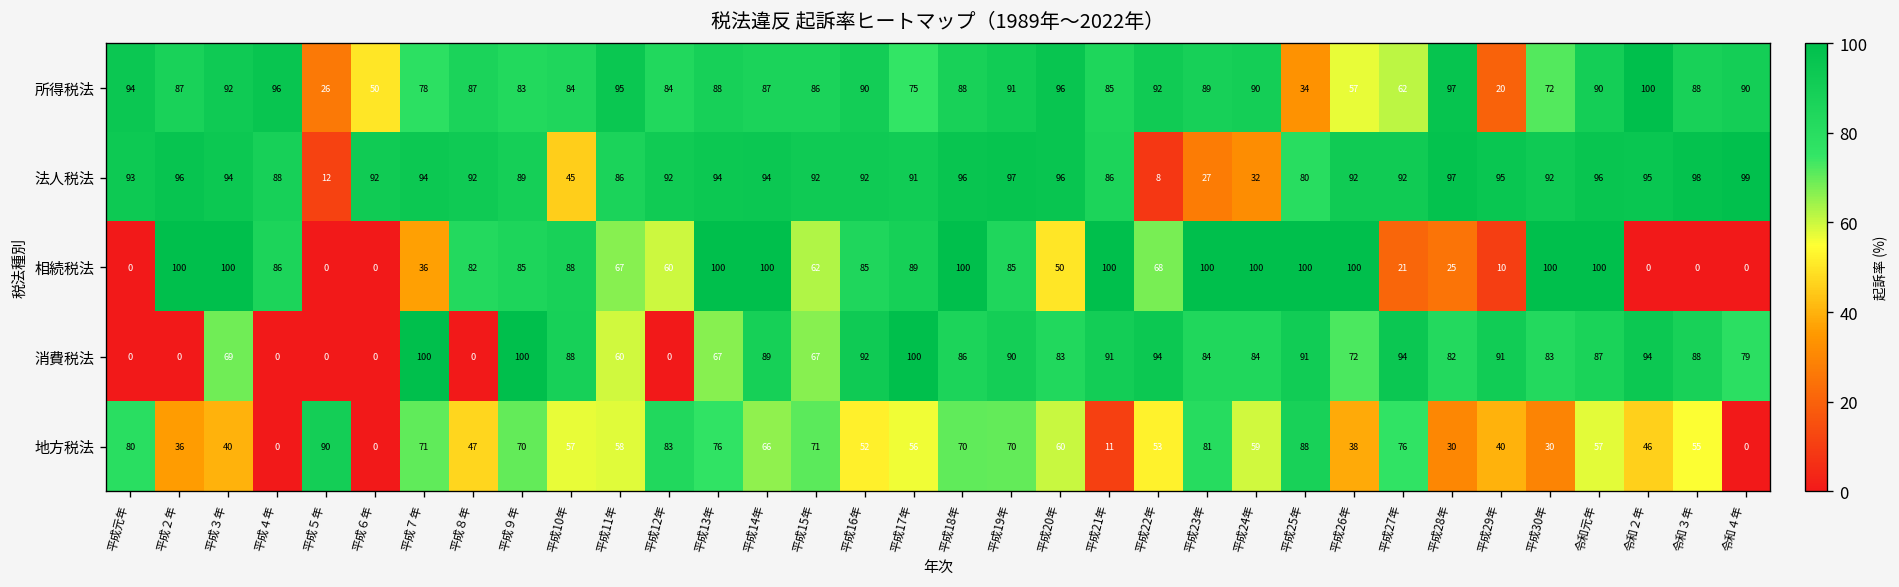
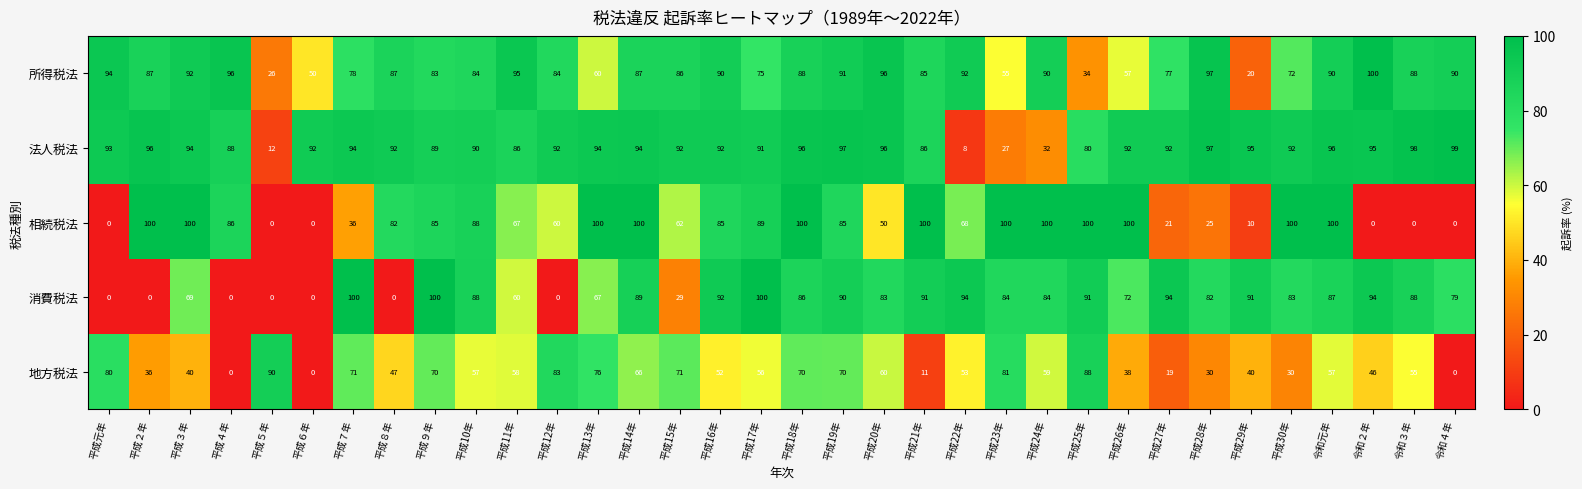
  {
    "所得税法": {
      "平成元年": 94,
      "平成２年": 87,
      "平成３年": 92,
      "平成４年": 96,
      "平成５年": 26,
      "平成６年": 50,
      "平成７年": 78,
      "平成８年": 87,
      "平成９年": 83,
      "平成10年": 84,
      "平成11年": 95,
      "平成12年": 84,
-     "平成13年": 88,
+     "平成13年": 60,
      "平成14年": 87,
      "平成15年": 86,
      "平成16年": 90,
      "平成17年": 75,
      "平成18年": 88,
      "平成19年": 91,
      "平成20年": 96,
      "平成21年": 85,
      "平成22年": 92,
-     "平成23年": 89,
+     "平成23年": 55,
      "平成24年": 90,
      "平成25年": 34,
      "平成26年": 57,
-     "平成27年": 62,
+     "平成27年": 77,
      "平成28年": 97,
      "平成29年": 20,
      "平成30年": 72,
      "令和元年": 90,
      "令和２年": 100,
      "令和３年": 88,
      "令和４年": 90
    },
    "法人税法": {
      "平成元年": 93,
      "平成２年": 96,
      "平成３年": 94,
      "平成４年": 88,
      "平成５年": 12,
      "平成６年": 92,
      "平成７年": 94,
      "平成８年": 92,
      "平成９年": 89,
-     "平成10年": 45,
+     "平成10年": 90,
      "平成11年": 86,
      "平成12年": 92,
      "平成13年": 94,
      "平成14年": 94,
      "平成15年": 92,
      "平成16年": 92,
      "平成17年": 91,
      "平成18年": 96,
      "平成19年": 97,
      "平成20年": 96,
      "平成21年": 86,
      "平成22年": 8,
      "平成23年": 27,
      "平成24年": 32,
      "平成25年": 80,
      "平成26年": 92,
      "平成27年": 92,
      "平成28年": 97,
      "平成29年": 95,
      "平成30年": 92,
      "令和元年": 96,
      "令和２年": 95,
      "令和３年": 98,
      "令和４年": 99
    },
    "相続税法": {
      "平成元年": 0,
      "平成２年": 100,
      "平成３年": 100,
      "平成４年": 86,
      "平成５年": 0,
      "平成６年": 0,
      "平成７年": 36,
      "平成８年": 82,
      "平成９年": 85,
      "平成10年": 88,
      "平成11年": 67,
      "平成12年": 60,
      "平成13年": 100,
      "平成14年": 100,
      "平成15年": 62,
      "平成16年": 85,
      "平成17年": 89,
      "平成18年": 100,
      "平成19年": 85,
      "平成20年": 50,
      "平成21年": 100,
      "平成22年": 68,
      "平成23年": 100,
      "平成24年": 100,
      "平成25年": 100,
      "平成26年": 100,
      "平成27年": 21,
      "平成28年": 25,
      "平成29年": 10,
      "平成30年": 100,
      "令和元年": 100,
      "令和２年": 0,
      "令和３年": 0,
      "令和４年": 0
    },
    "消費税法": {
      "平成元年": 0,
      "平成２年": 0,
      "平成３年": 69,
      "平成４年": 0,
      "平成５年": 0,
      "平成６年": 0,
      "平成７年": 100,
      "平成８年": 0,
      "平成９年": 100,
      "平成10年": 88,
      "平成11年": 60,
      "平成12年": 0,
      "平成13年": 67,
      "平成14年": 89,
-     "平成15年": 67,
+     "平成15年": 29,
      "平成16年": 92,
      "平成17年": 100,
      "平成18年": 86,
      "平成19年": 90,
      "平成20年": 83,
      "平成21年": 91,
      "平成22年": 94,
      "平成23年": 84,
      "平成24年": 84,
      "平成25年": 91,
      "平成26年": 72,
      "平成27年": 94,
      "平成28年": 82,
      "平成29年": 91,
      "平成30年": 83,
      "令和元年": 87,
      "令和２年": 94,
      "令和３年": 88,
      "令和４年": 79
    },
    "地方税法": {
      "平成元年": 80,
      "平成２年": 36,
      "平成３年": 40,
      "平成４年": 0,
      "平成５年": 90,
      "平成６年": 0,
      "平成７年": 71,
      "平成８年": 47,
      "平成９年": 70,
      "平成10年": 57,
      "平成11年": 58,
      "平成12年": 83,
      "平成13年": 76,
      "平成14年": 66,
      "平成15年": 71,
      "平成16年": 52,
      "平成17年": 56,
      "平成18年": 70,
      "平成19年": 70,
      "平成20年": 60,
      "平成21年": 11,
      "平成22年": 53,
      "平成23年": 81,
      "平成24年": 59,
      "平成25年": 88,
      "平成26年": 38,
-     "平成27年": 76,
+     "平成27年": 19,
      "平成28年": 30,
      "平成29年": 40,
      "平成30年": 30,
      "令和元年": 57,
      "令和２年": 46,
      "令和３年": 55,
      "令和４年": 0
    }
  }
